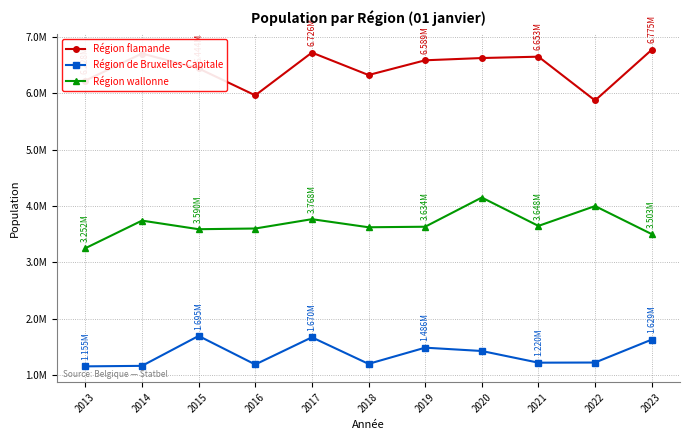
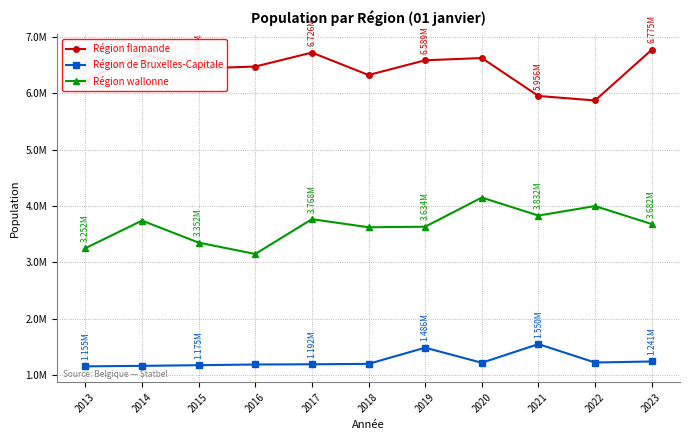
  {
    "Région flamande": {
-     "2016": "6000000",
+     "2016": "6500000",
      "2017": "6.726M",
      "2019": "6.589M",
-     "2021": "6.653M",
+     "2021": "5.956M",
      "2023": "6.775M"
    },
    "Région de Bruxelles-Capitale": {
      "2013": "1.155M",
-     "2015": "1.695M",
-     "2017": "1.670M",
+     "2015": "1.175M",
+     "2017": "1.192M",
      "2019": "1.486M",
-     "2020": "1400000",
-     "2021": "1.220M",
-     "2023": "1.629M"
+     "2020": "1200000",
+     "2021": "1.550M",
+     "2023": "1.241M"
    },
    "Région wallonne": {
      "2013": "3.252M",
-     "2015": "3.590M",
-     "2016": "3600000",
+     "2015": "3.352M",
+     "2016": "3100000",
      "2017": "3.768M",
      "2019": "3.634M",
-     "2021": "3.648M",
-     "2023": "3.503M"
+     "2021": "3.832M",
+     "2023": "3.682M"
    }
  }
